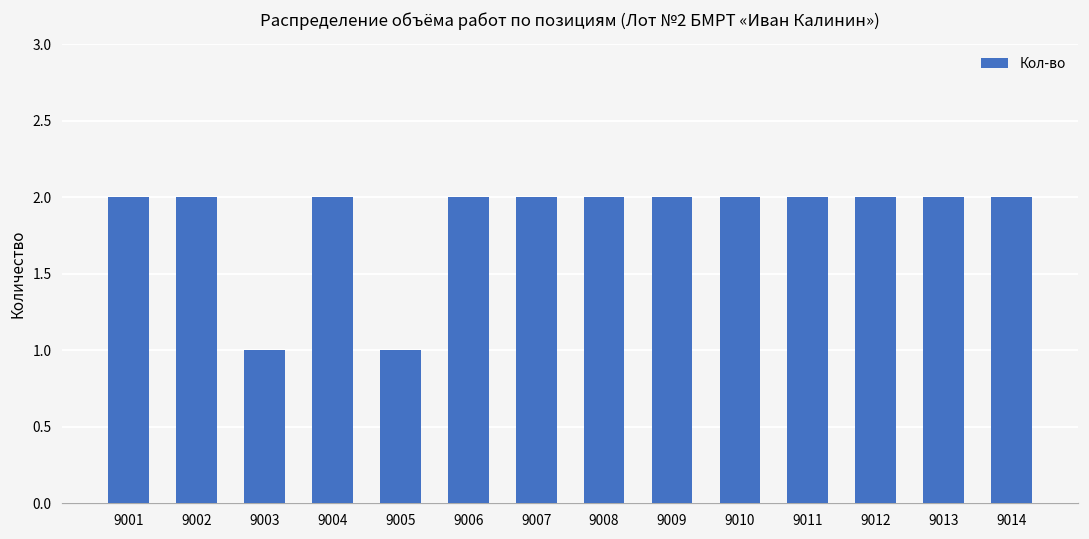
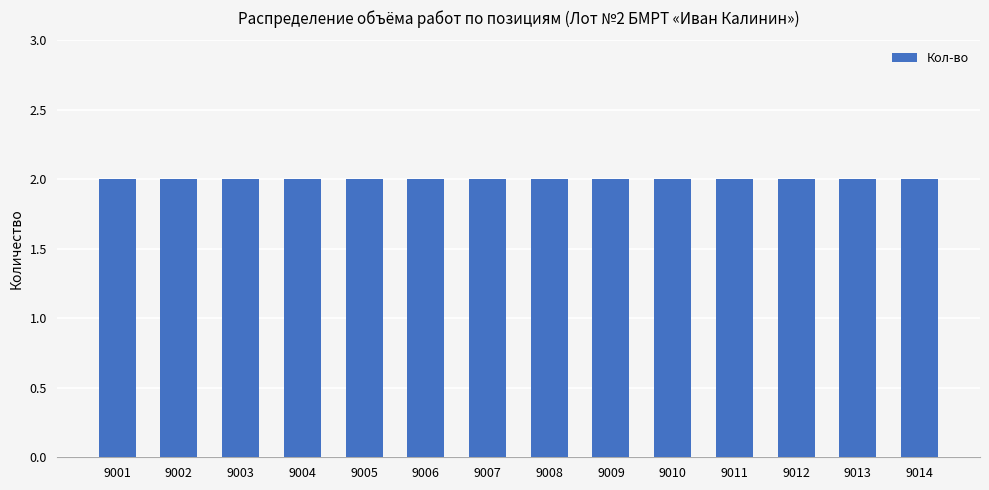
  {
    "9001": 2,
    "9002": 2,
-   "9003": 1,
+   "9003": 2,
    "9004": 2,
-   "9005": 1,
+   "9005": 2,
    "9006": 2,
    "9007": 2,
    "9008": 2,
    "9009": 2,
    "9010": 2,
    "9011": 2,
    "9012": 2,
    "9013": 2,
    "9014": 2
  }
